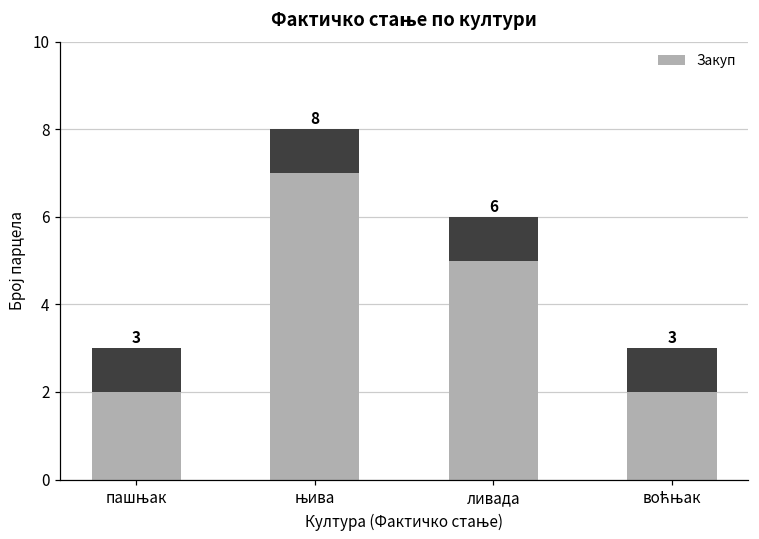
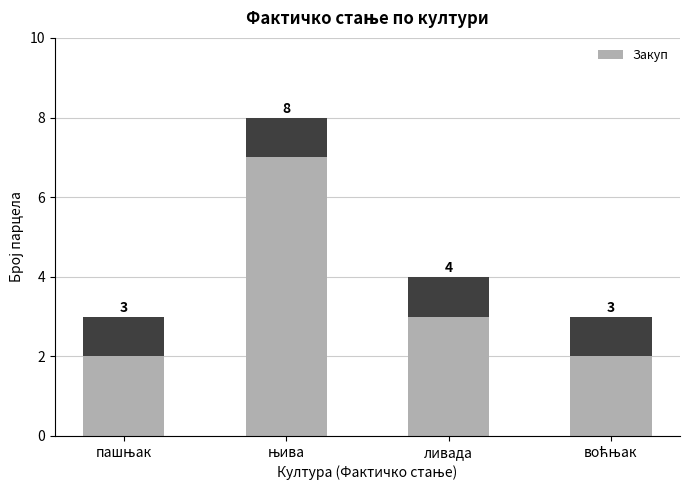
  {
    "Закуп": {
-     "ливада": 6
+     "ливада": 4
    }
  }
